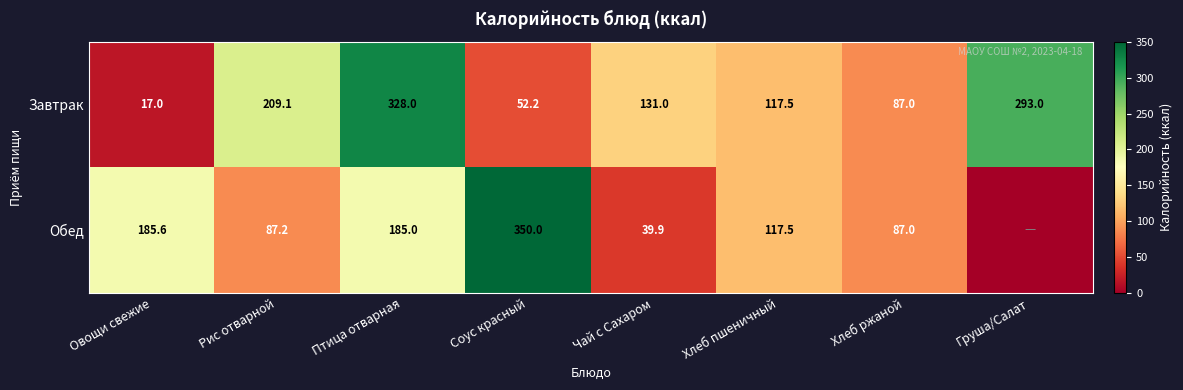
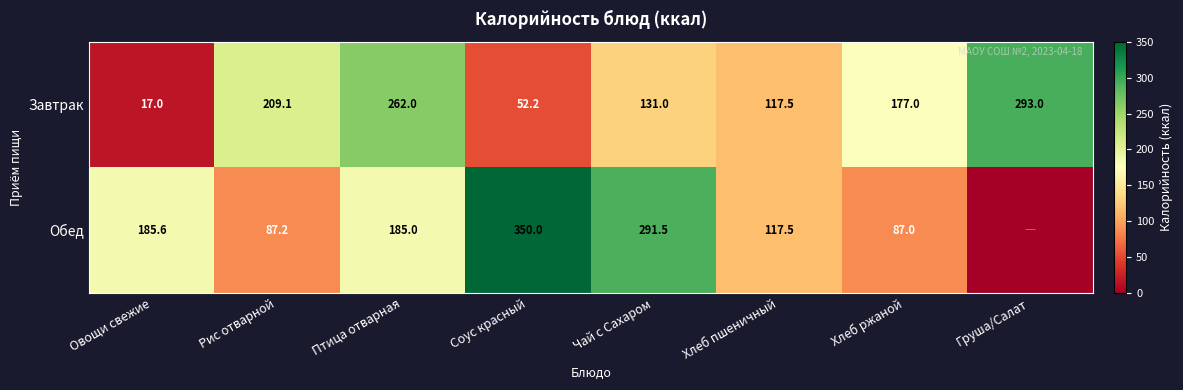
  {
    "Завтрак": {
      "Овощи свежие": 17.0,
      "Рис отварной": 209.1,
-     "Птица отварная": 328.0,
+     "Птица отварная": 262.0,
      "Соус красный": 52.2,
      "Чай с Сахаром": 131.0,
      "Хлеб пшеничный": 117.5,
-     "Хлеб ржаной": 87.0
+     "Хлеб ржаной": 177.0
    },
    "Обед": {
      "Овощи свежие": 185.6,
      "Рис отварной": 87.2,
      "Птица отварная": 185.0,
      "Соус красный": 350.0,
-     "Чай с Сахаром": 39.9,
+     "Чай с Сахаром": 291.5,
      "Хлеб пшеничный": 117.5,
      "Хлеб ржаной": 87.0
    }
  }
